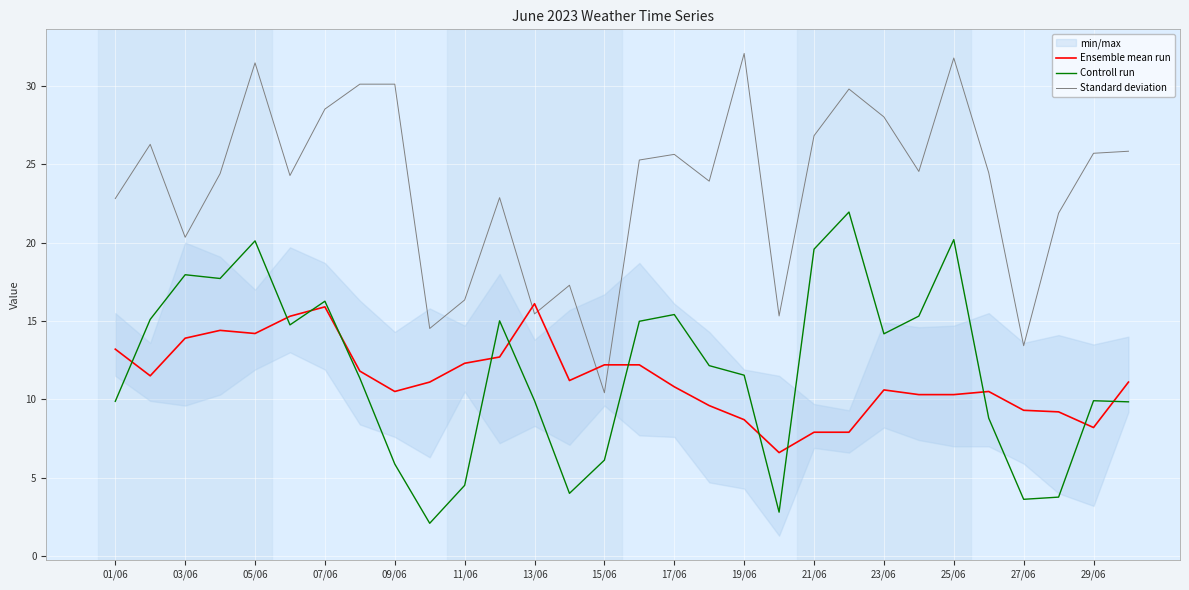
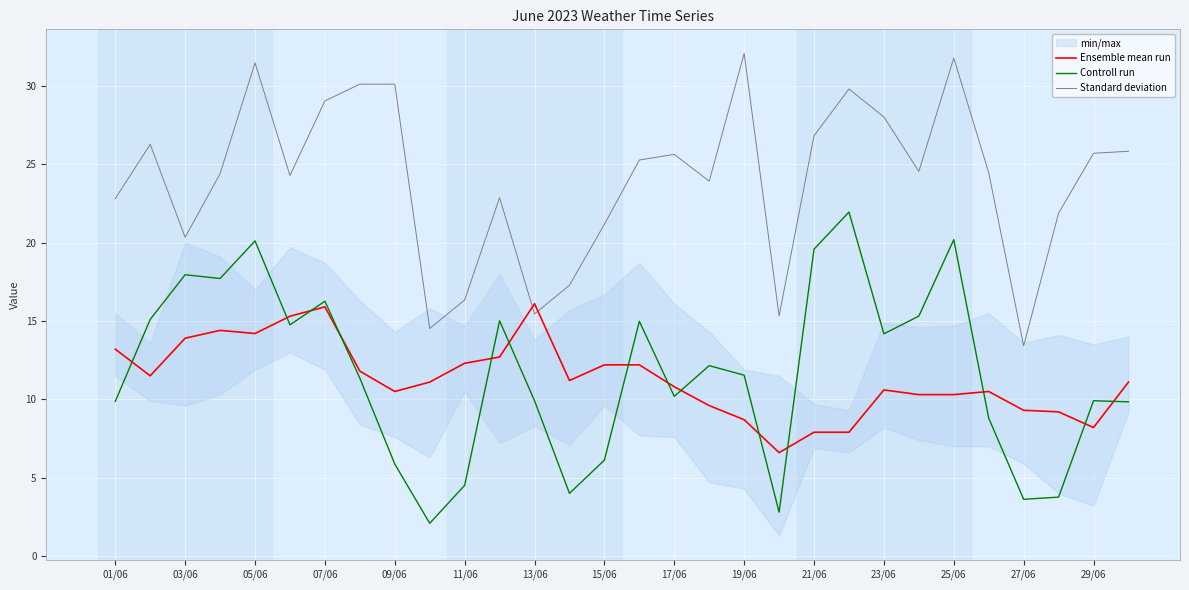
  {
    "Ensemble mean run": {
      "01/06": 13.2,
      "03/06": 13.9,
      "05/06": 14.2,
      "07/06": 15.9,
      "09/06": 10.5,
      "11/06": 12.3,
      "13/06": 16.1,
      "15/06": 12.2,
      "17/06": 10.8,
      "19/06": 8.7,
      "21/06": 7.9,
      "23/06": 10.6,
      "25/06": 10.3,
      "27/06": 9.3,
      "29/06": 8.2
    },
    "Controll run": {
      "01/06": 9.9,
      "03/06": 18.0,
      "05/06": 20.1,
      "07/06": 16.3,
      "09/06": 5.9,
      "11/06": 4.5,
      "13/06": 9.9,
      "15/06": 6.1,
-     "17/06": 15.4,
+     "17/06": 10.2,
      "19/06": 11.5,
      "21/06": 19.6,
      "23/06": 14.2,
      "25/06": 20.2,
      "27/06": 3.6,
      "29/06": 9.9
    },
    "Standard deviation": {
      "01/06": 22.8,
      "03/06": 20.3,
      "05/06": 31.5,
-     "07/06": 28.5,
+     "07/06": 29.0,
      "09/06": 30.1,
      "11/06": 16.3,
      "13/06": 15.5,
-     "15/06": 10.4,
+     "15/06": 21.2,
      "17/06": 25.6,
      "19/06": 32.1,
      "21/06": 26.8,
      "23/06": 28.0,
      "25/06": 31.8,
      "27/06": 13.4,
      "29/06": 25.7
    }
  }
